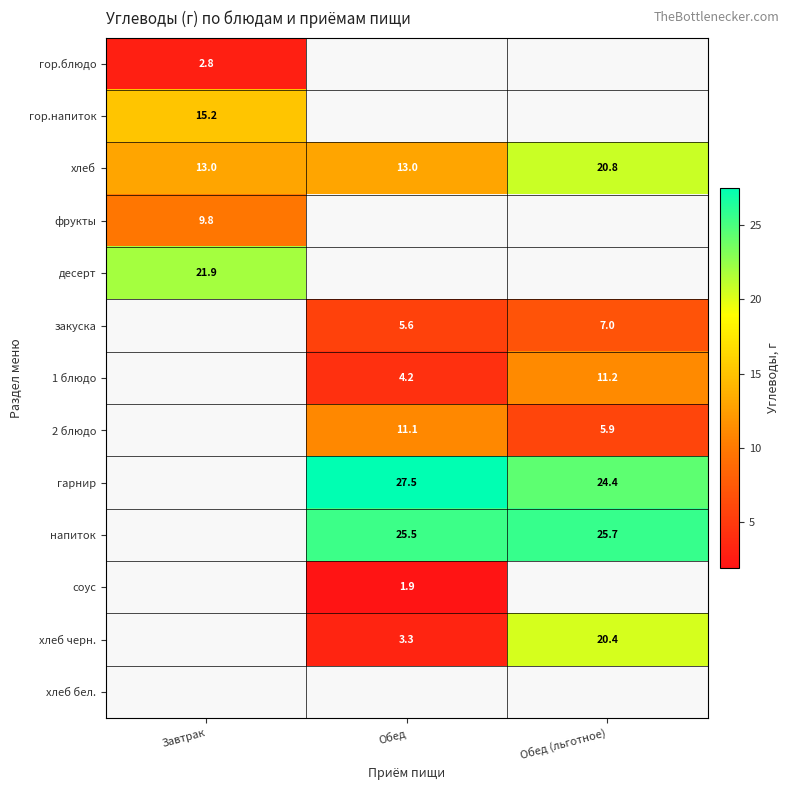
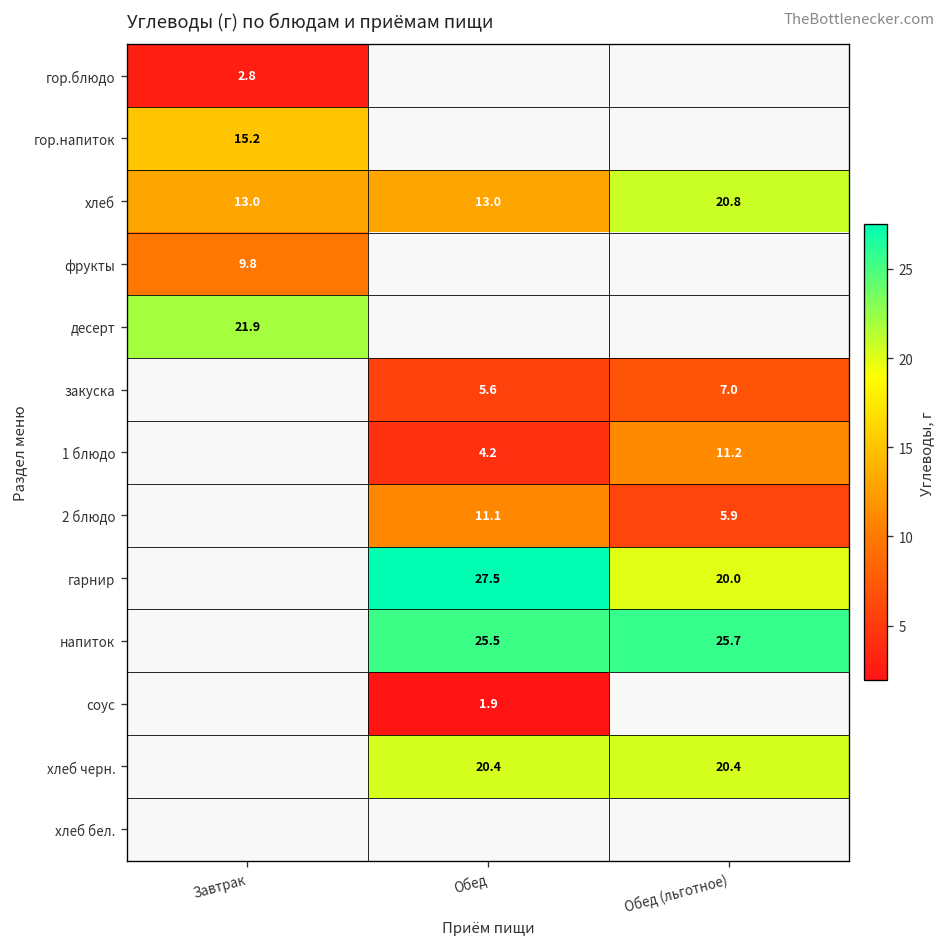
  {
    "гор.блюдо": {
      "Завтрак": 2.8
    },
    "гор.напиток": {
      "Завтрак": 15.2
    },
    "хлеб": {
      "Завтрак": 13.0,
      "Обед": 13.0,
      "Обед (льготное)": 20.8
    },
    "фрукты": {
      "Завтрак": 9.8
    },
    "десерт": {
      "Завтрак": 21.9
    },
    "закуска": {
      "Обед": 5.6,
      "Обед (льготное)": 7.0
    },
    "1 блюдо": {
      "Обед": 4.2,
      "Обед (льготное)": 11.2
    },
    "2 блюдо": {
      "Обед": 11.1,
      "Обед (льготное)": 5.9
    },
    "гарнир": {
      "Обед": 27.5,
-     "Обед (льготное)": 24.4
+     "Обед (льготное)": 20.0
    },
    "напиток": {
      "Обед": 25.5,
      "Обед (льготное)": 25.7
    },
    "соус": {
      "Обед": 1.9
    },
    "хлеб черн.": {
-     "Обед": 3.3,
+     "Обед": 20.4,
      "Обед (льготное)": 20.4
    }
  }
